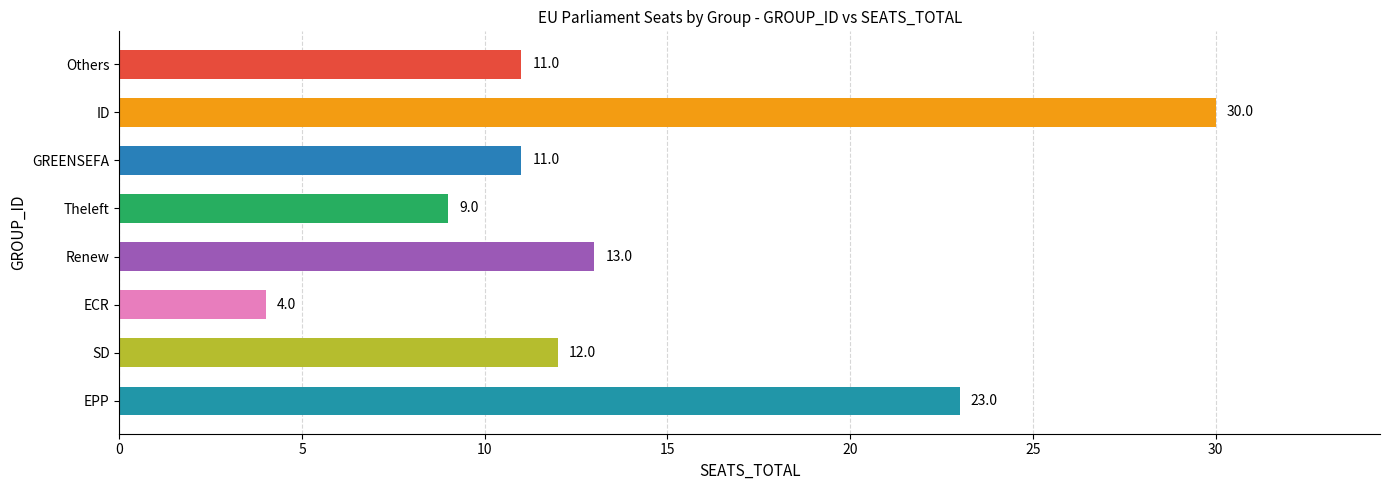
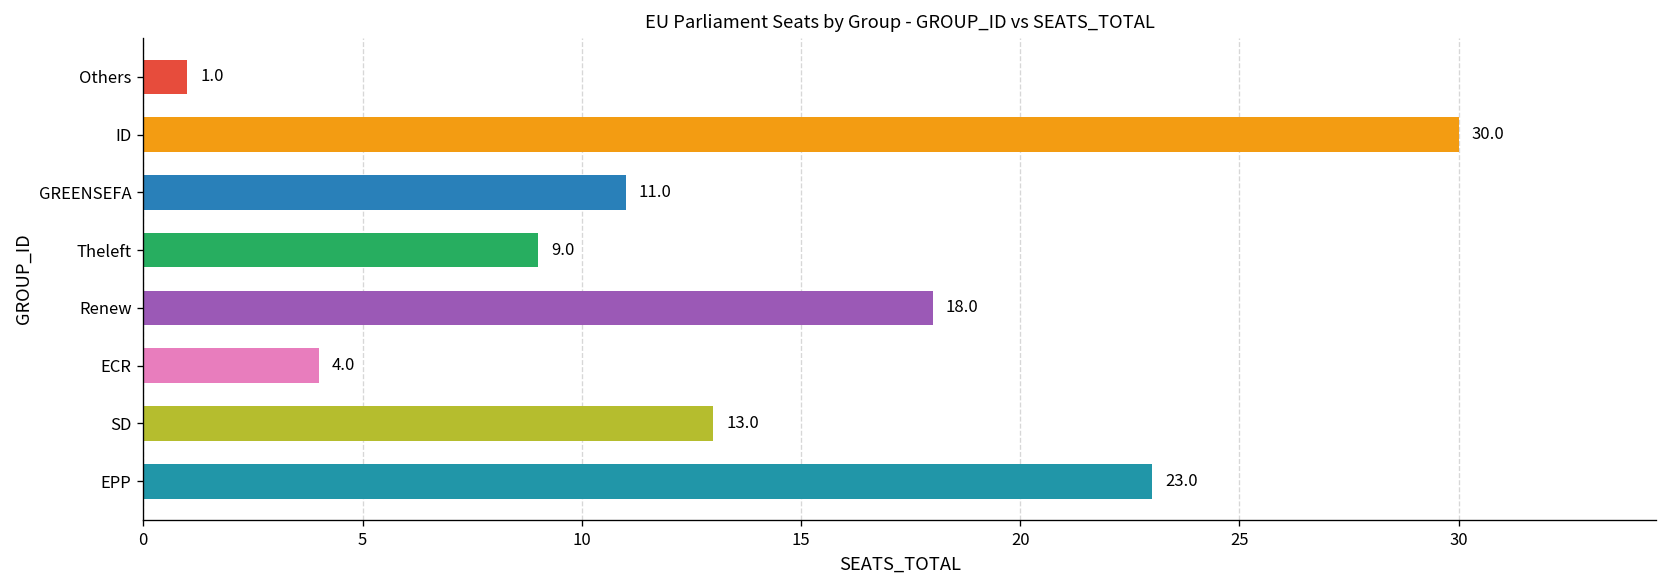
  {
-   "Others": 11.0,
+   "Others": 1.0,
    "ID": 30.0,
    "GREENSEFA": 11.0,
    "Theleft": 9.0,
-   "Renew": 13.0,
+   "Renew": 18.0,
    "ECR": 4.0,
-   "SD": 12.0,
+   "SD": 13.0,
    "EPP": 23.0
  }
